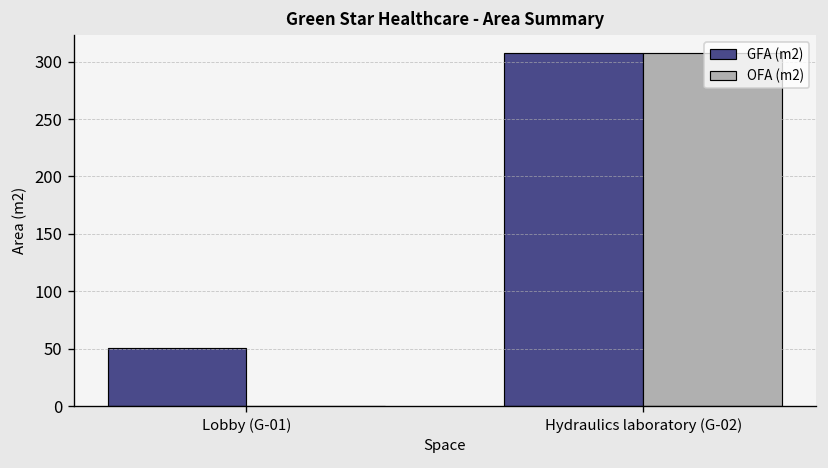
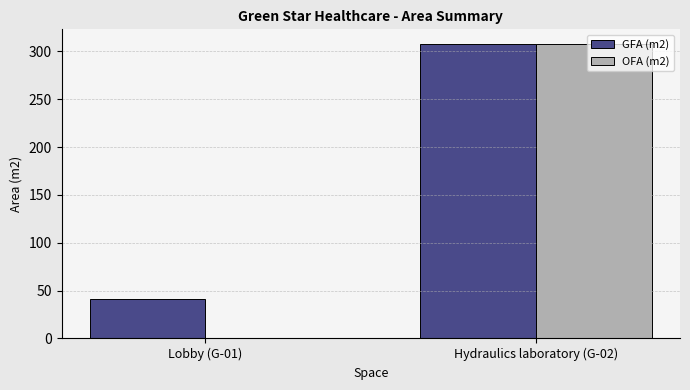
  {
    "GFA (m2)": {
-     "Lobby (G-01)": 50,
+     "Lobby (G-01)": 40,
      "Hydraulics laboratory (G-02)": 310
    },
    "OFA (m2)": {
      "Lobby (G-01)": 0
    }
  }
